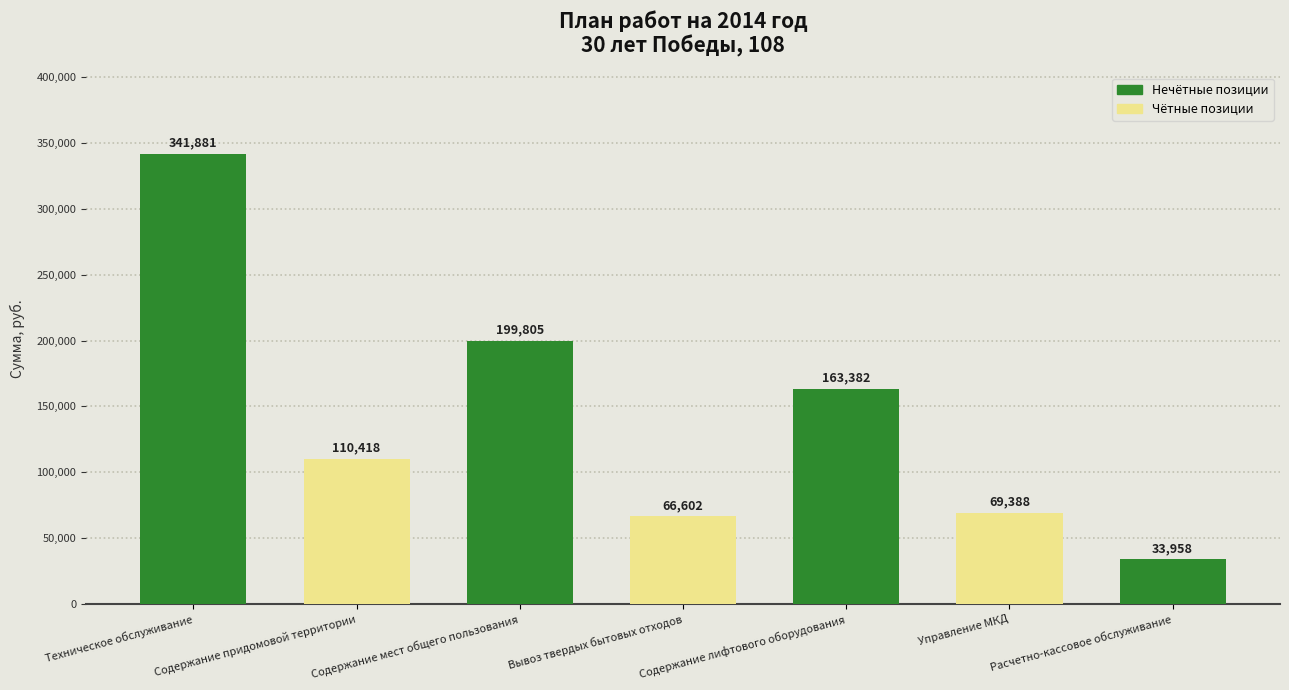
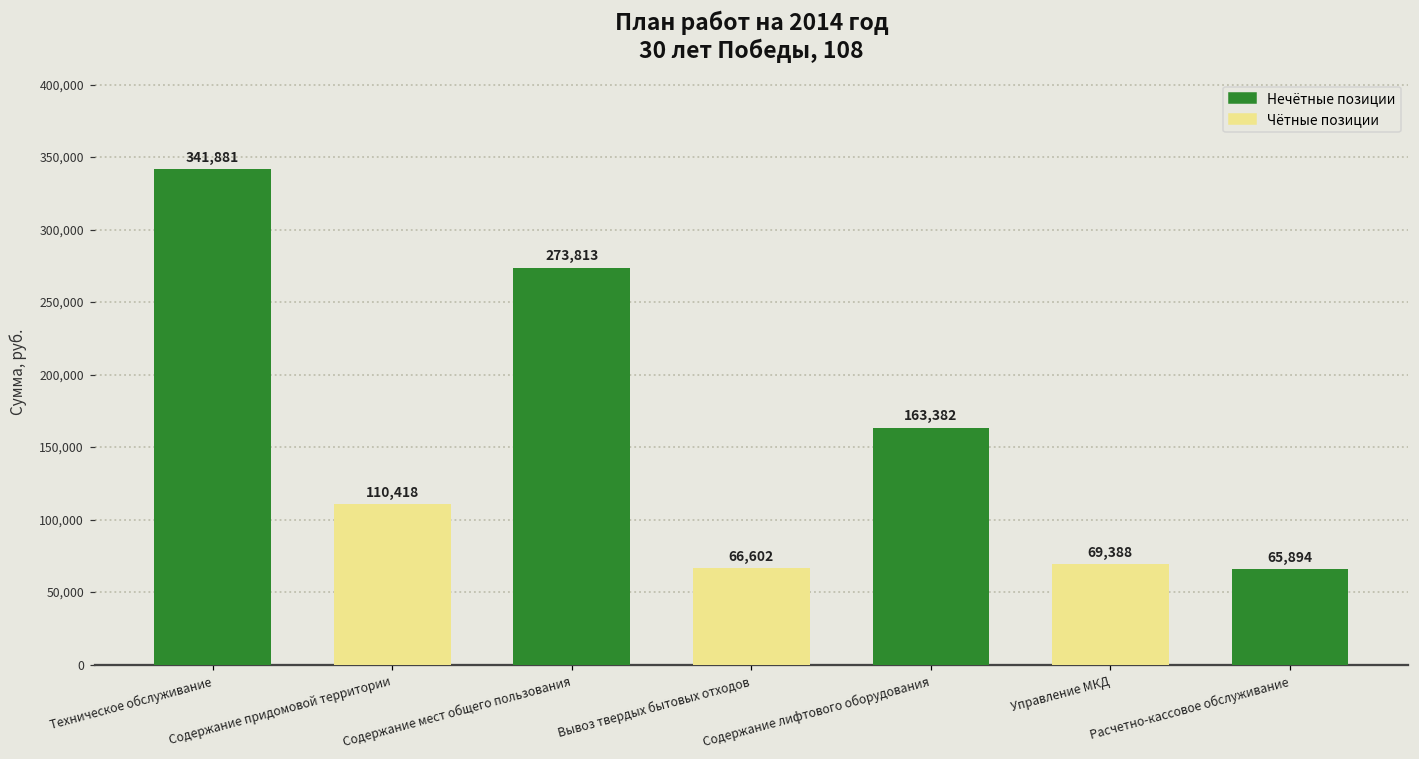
  {
    "Техническое обслуживание": "341,881",
    "Содержание придомовой территории": "110,418",
-   "Содержание мест общего пользования": "199,805",
+   "Содержание мест общего пользования": "273,813",
    "Вывоз твердых бытовых отходов": "66,602",
    "Содержание лифтового оборудования": "163,382",
    "Управление МКД": "69,388",
-   "Расчетно-кассовое обслуживание": "33,958"
+   "Расчетно-кассовое обслуживание": "65,894"
  }
